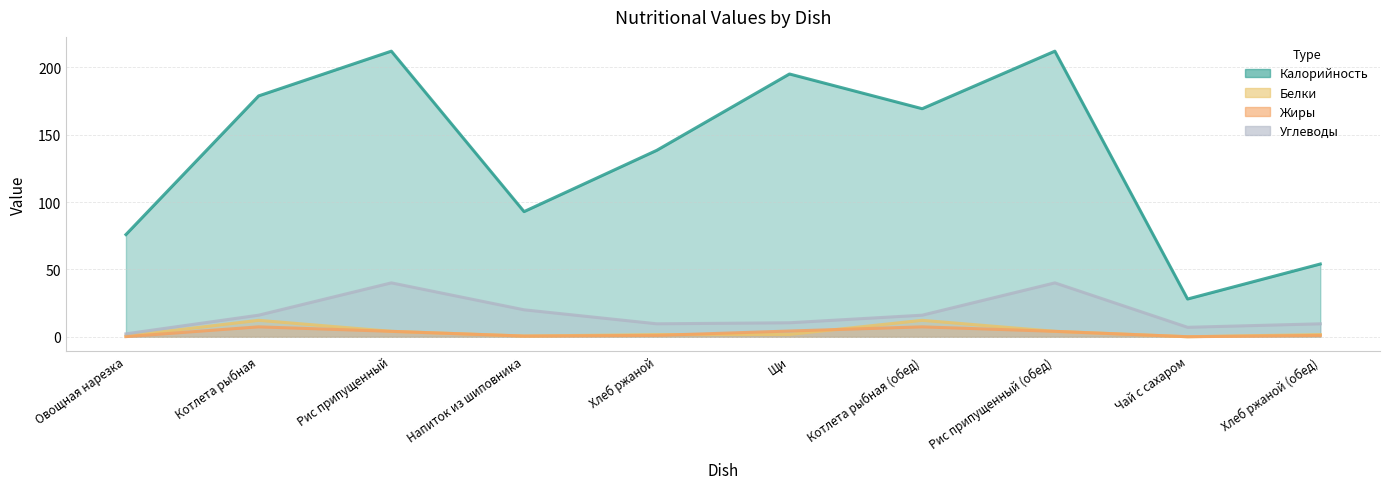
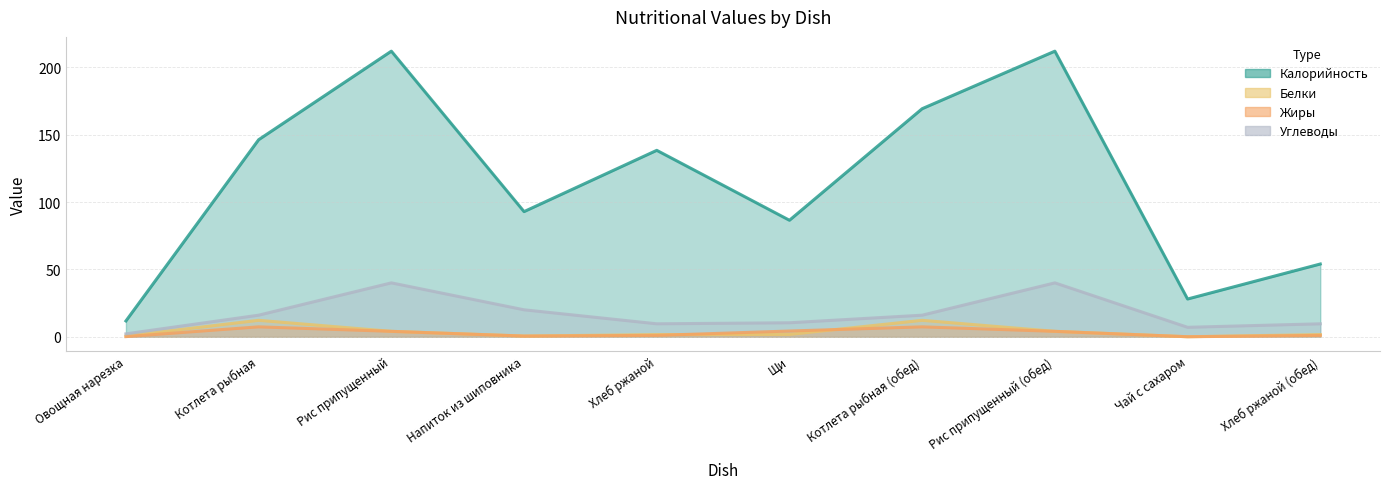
  {
    "Калорийность": {
-     "Овощная нарезка": 76,
-     "Котлета рыбная": 179,
+     "Овощная нарезка": 12,
+     "Котлета рыбная": 146,
      "Рис припущенный": 212,
      "Напиток из шиповника": 93,
      "Хлеб ржаной": 138,
-     "Щи": 195,
+     "Щи": 86,
      "Котлета рыбная (обед)": 169,
      "Рис припущенный (обед)": 212,
      "Чай с сахаром": 28,
      "Хлеб ржаной (обед)": 54
    }
  }
